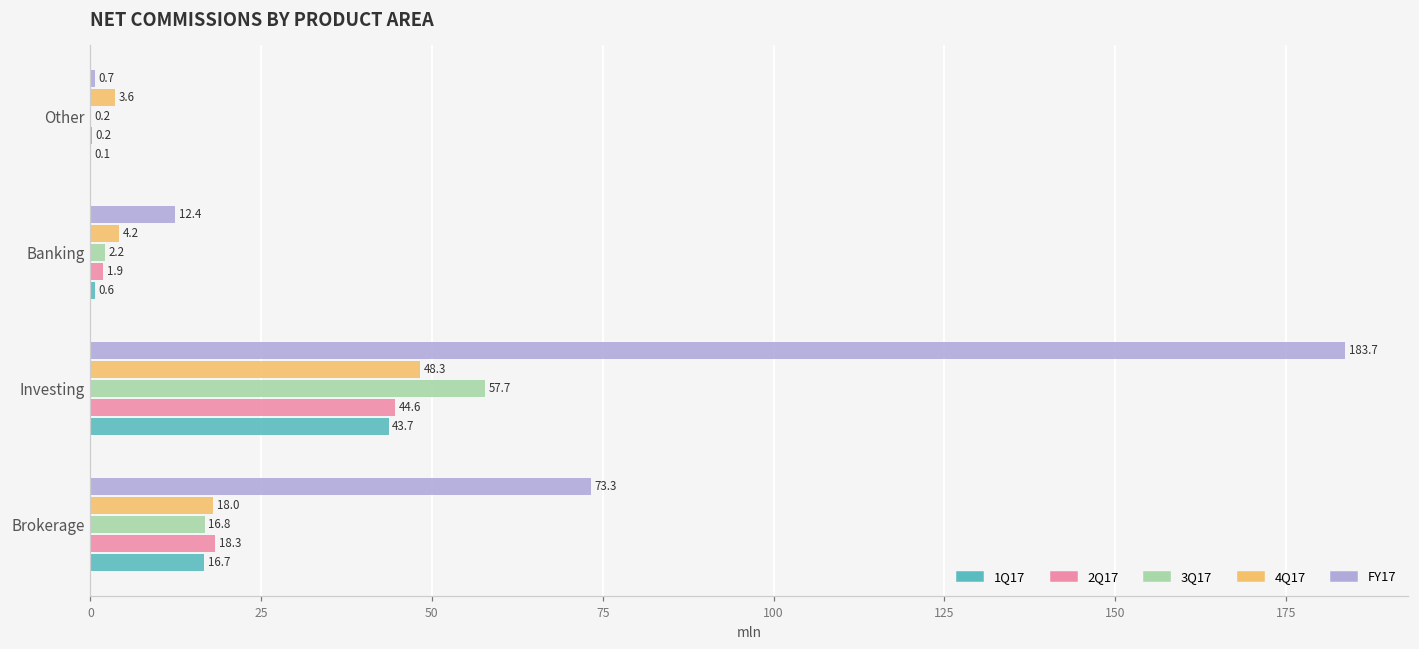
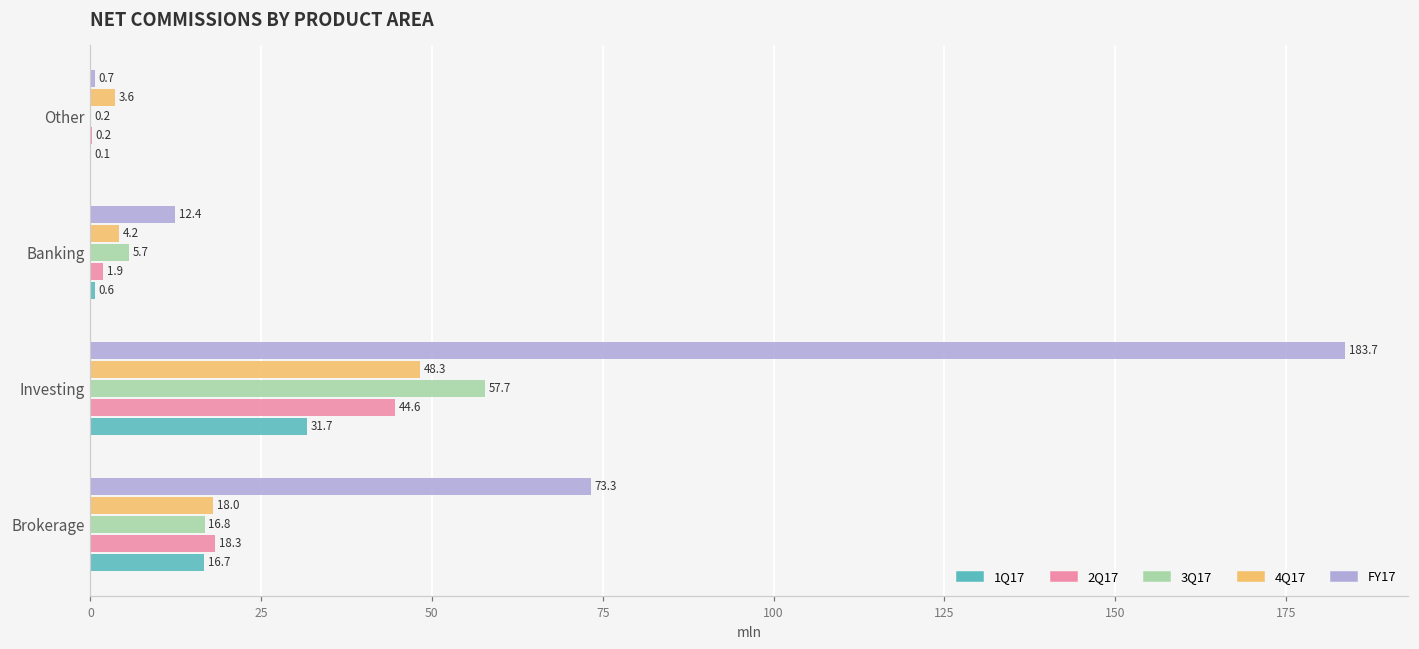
  {
    "1Q17": {
      "Other": 0.1,
      "Banking": 0.6,
-     "Investing": 43.7,
+     "Investing": 31.7,
      "Brokerage": 16.7
    },
    "2Q17": {
      "Other": 0.2,
      "Banking": 1.9,
      "Investing": 44.6,
      "Brokerage": 18.3
    },
    "3Q17": {
      "Other": 0.2,
-     "Banking": 2.2,
+     "Banking": 5.7,
      "Investing": 57.7,
      "Brokerage": 16.8
    },
    "4Q17": {
      "Other": 3.6,
      "Banking": 4.2,
      "Investing": 48.3,
      "Brokerage": 18.0
    },
    "FY17": {
      "Other": 0.7,
      "Banking": 12.4,
      "Investing": 183.7,
      "Brokerage": 73.3
    }
  }
